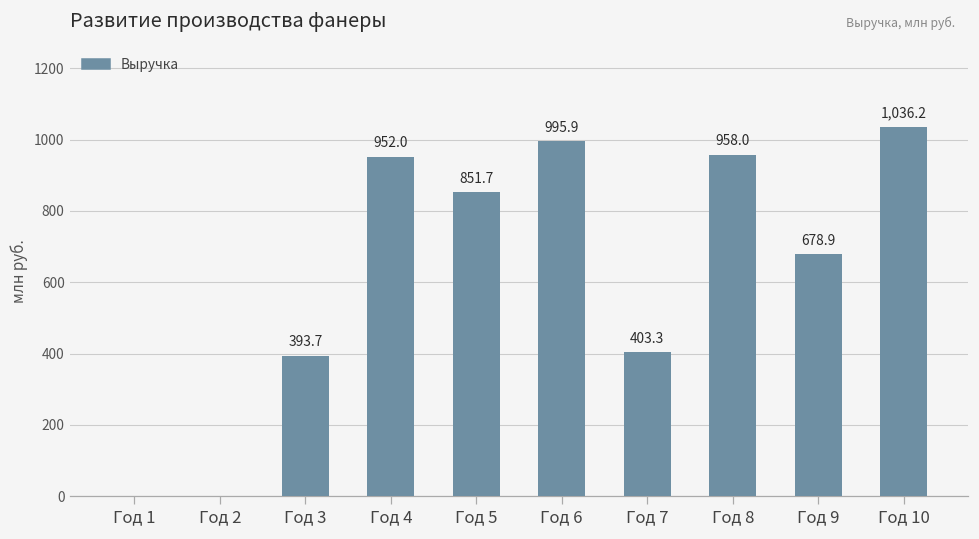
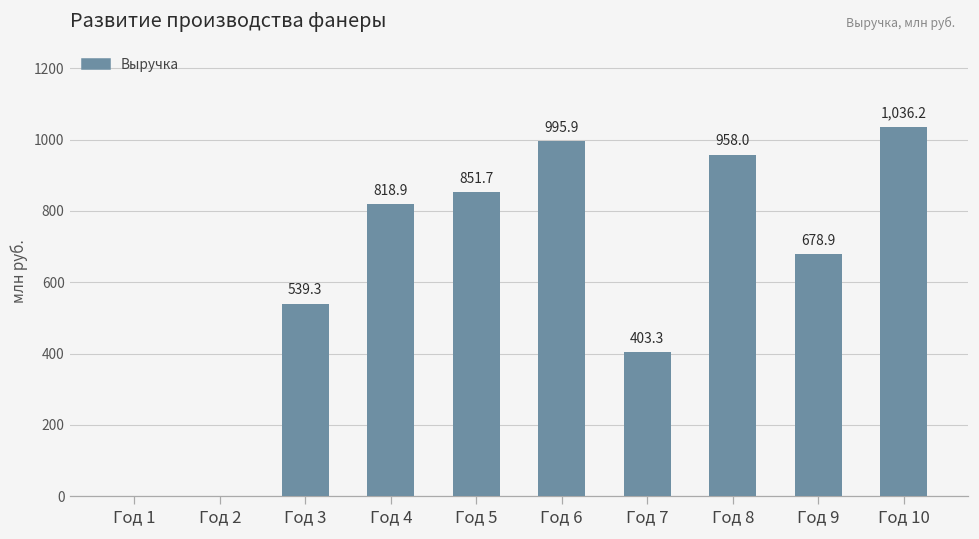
  {
-   "Год 3": "393.7",
-   "Год 4": "952.0",
+   "Год 3": "539.3",
+   "Год 4": "818.9",
    "Год 5": "851.7",
    "Год 6": "995.9",
    "Год 7": "403.3",
    "Год 8": "958.0",
    "Год 9": "678.9",
    "Год 10": "1,036.2"
  }
